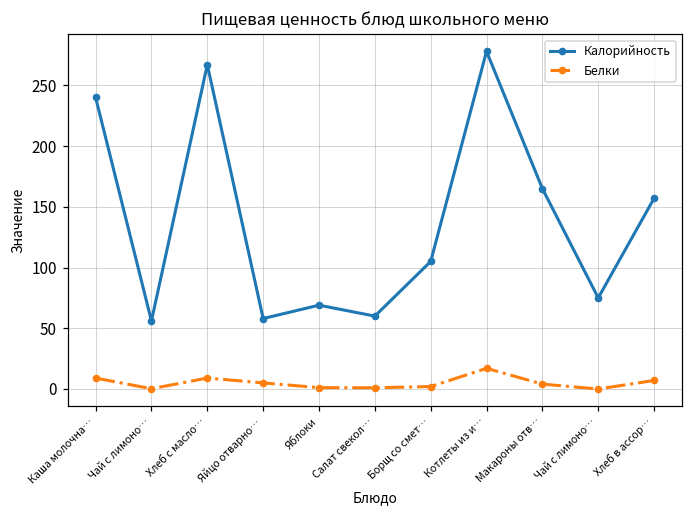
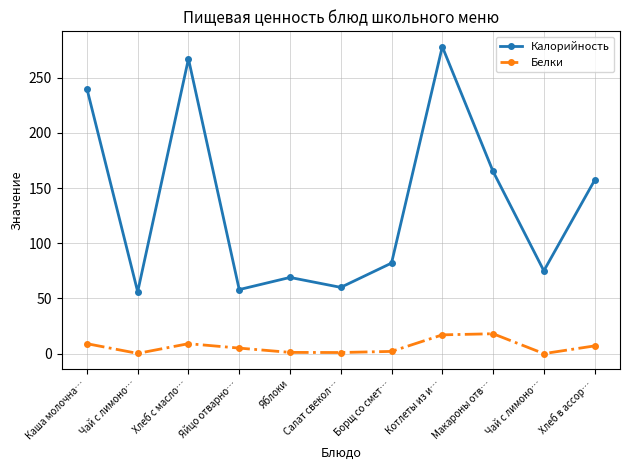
  {
    "Калорийность": {
      "Каша молочна…": 240,
      "Хлеб с масло…": 267,
      "Яйцо отварно…": 58,
      "Яблоки": 69,
      "Салат свекол…": 60,
-     "Борщ со смет…": 105,
+     "Борщ со смет…": 82,
      "Котлеты из и…": 278,
      "Макароны отв…": 165,
      "Хлеб в ассор…": 157
    },
    "Белки": {
      "Каша молочна…": 9,
      "Хлеб с масло…": 9,
      "Яйцо отварно…": 5,
      "Яблоки": 1,
      "Салат свекол…": 1,
      "Борщ со смет…": 2,
      "Котлеты из и…": 17,
-     "Макароны отв…": 4,
+     "Макароны отв…": 18,
      "Хлеб в ассор…": 7
    }
  }
